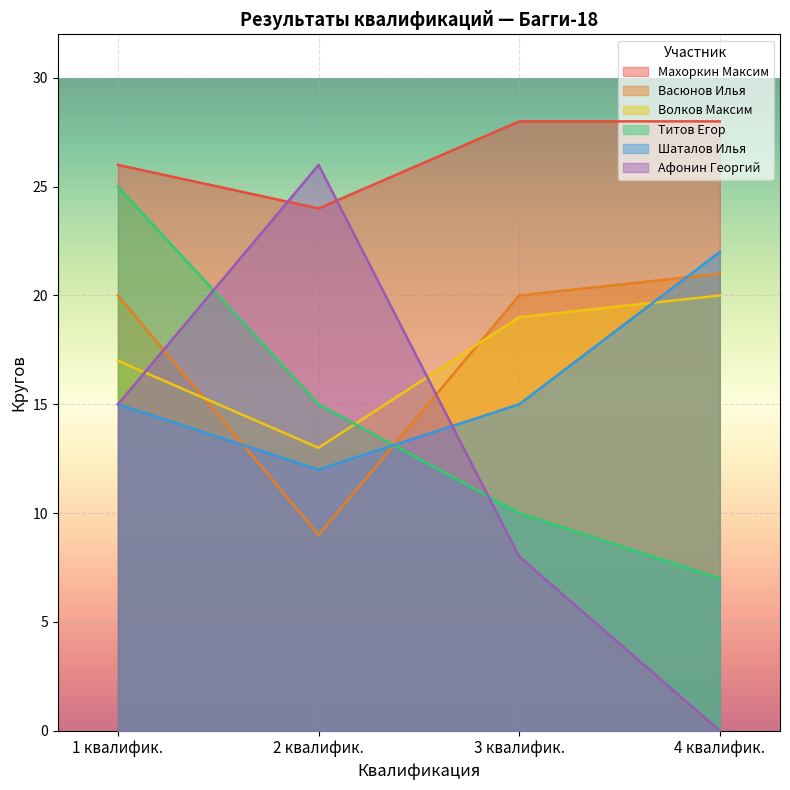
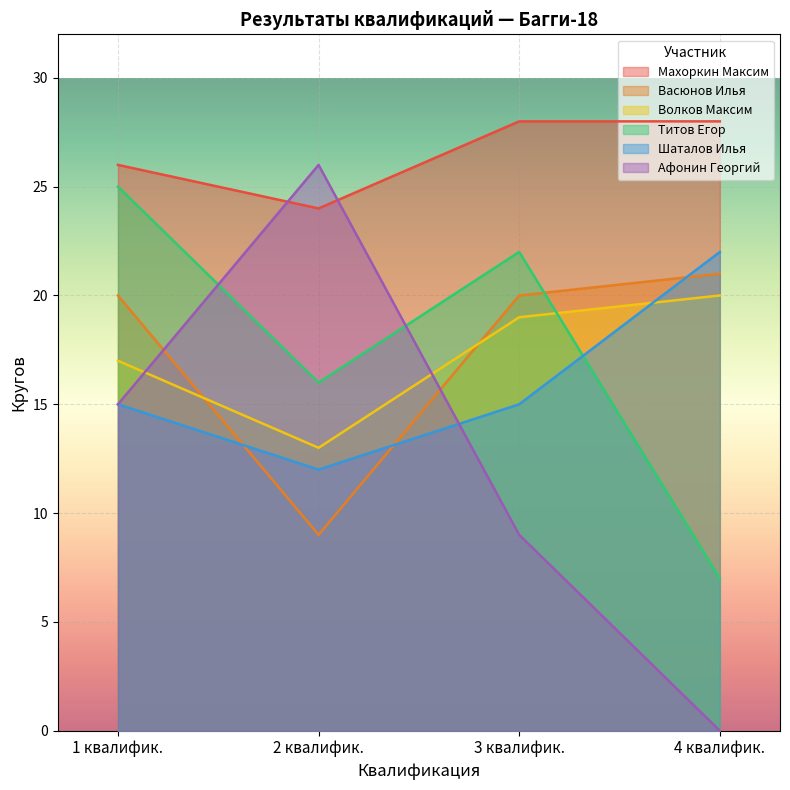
  {
    "Титов Егор": {
      "1 квалифик.": 25,
-     "2 квалифик.": 15,
-     "3 квалифик.": 10,
+     "2 квалифик.": 16,
+     "3 квалифик.": 22,
      "4 квалифик.": 7
    },
    "Шаталов Илья": {
      "2 квалифик.": 12,
      "3 квалифик.": 15,
      "4 квалифик.": 22
    },
    "Афонин Георгий": {
      "2 квалифик.": 26,
-     "3 квалифик.": 8,
+     "3 квалифик.": 9,
      "4 квалифик.": 0
    }
  }
